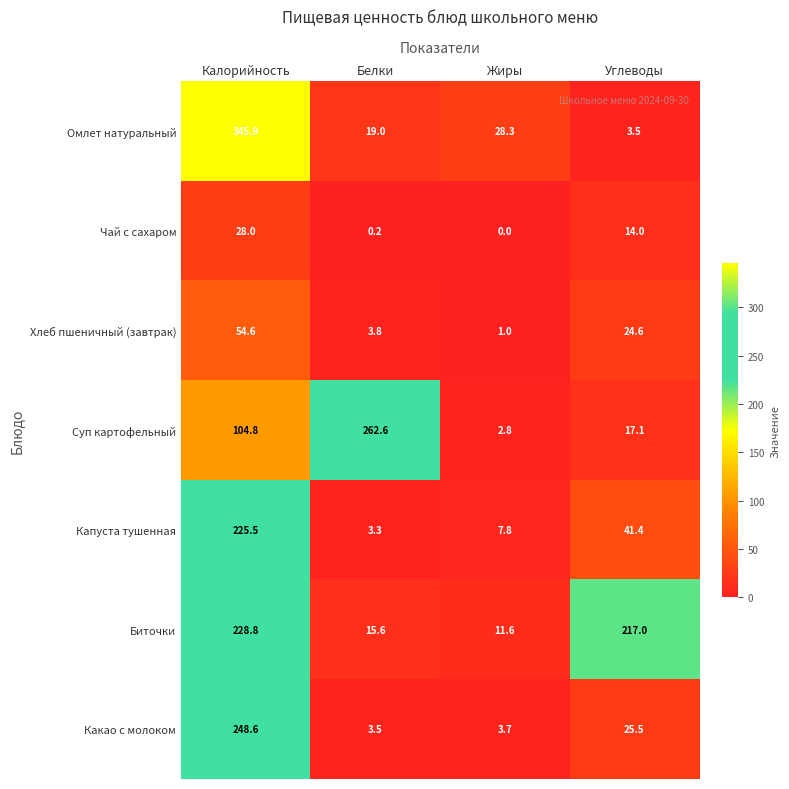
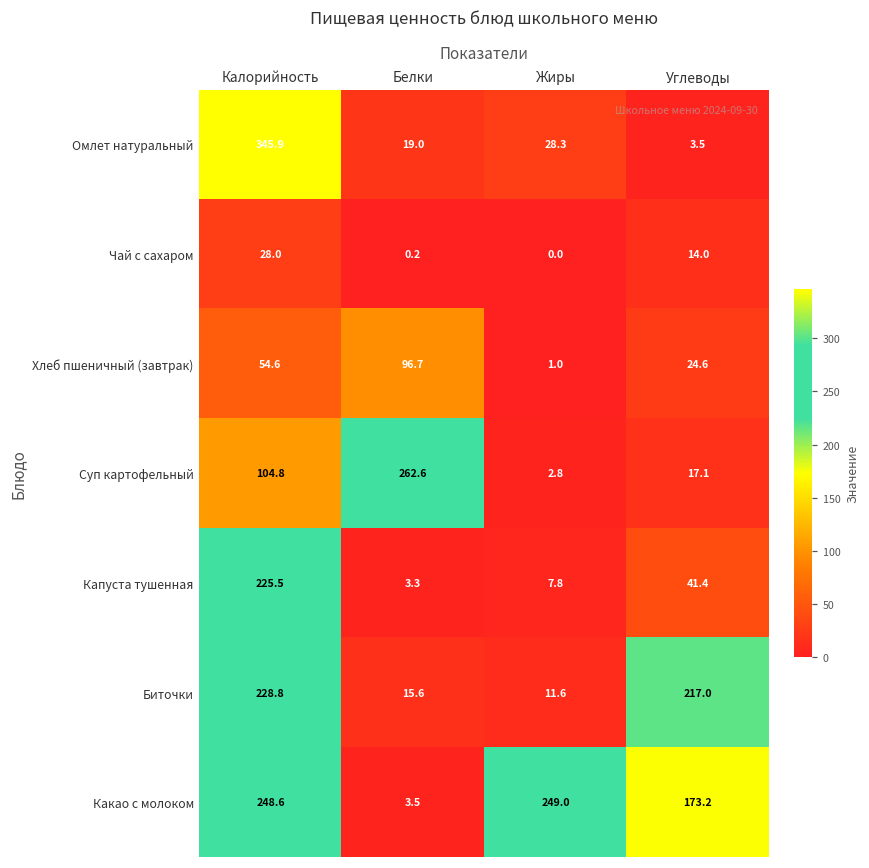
  {
    "Омлет натуральный": {
      "Калорийность": 345.9,
      "Белки": 19.0,
      "Жиры": 28.3
    },
    "Чай с сахаром": {
      "Калорийность": 28.0,
      "Белки": 0.2,
      "Жиры": 0.0,
      "Углеводы": 14.0
    },
    "Хлеб пшеничный (завтрак)": {
      "Калорийность": 54.6,
-     "Белки": 3.8,
+     "Белки": 96.7,
      "Жиры": 1.0,
      "Углеводы": 24.6
    },
    "Суп картофельный": {
      "Калорийность": 104.8,
      "Белки": 262.6,
      "Жиры": 2.8,
      "Углеводы": 17.1
    },
    "Капуста тушенная": {
      "Калорийность": 225.5,
      "Белки": 3.3,
      "Жиры": 7.8,
      "Углеводы": 41.4
    },
    "Биточки": {
      "Калорийность": 228.8,
      "Белки": 15.6,
      "Жиры": 11.6,
      "Углеводы": 217.0
    },
    "Какао с молоком": {
      "Калорийность": 248.6,
      "Белки": 3.5,
-     "Жиры": 3.7,
-     "Углеводы": 25.5
+     "Жиры": 249.0,
+     "Углеводы": 173.2
    }
  }
